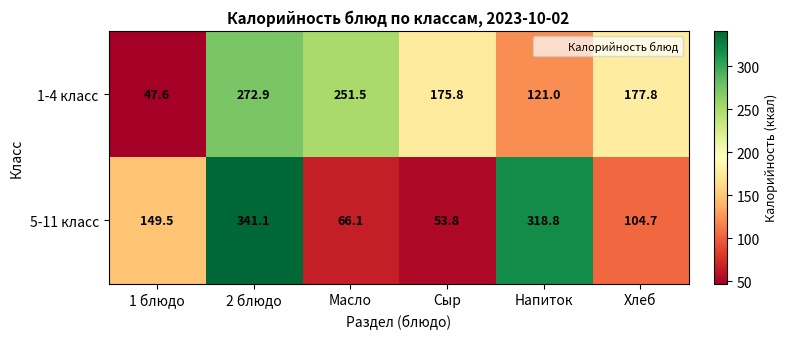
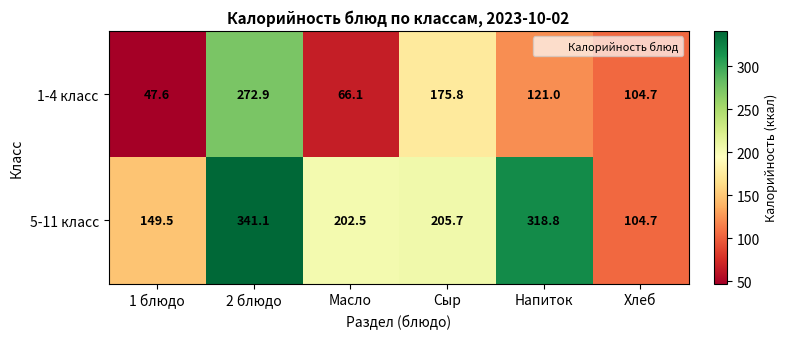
  {
    "1-4 класс": {
      "1 блюдо": 47.6,
      "2 блюдо": 272.9,
-     "Масло": 251.5,
+     "Масло": 66.1,
      "Сыр": 175.8,
      "Напиток": 121.0,
-     "Хлеб": 177.8
+     "Хлеб": 104.7
    },
    "5-11 класс": {
      "1 блюдо": 149.5,
      "2 блюдо": 341.1,
-     "Масло": 66.1,
-     "Сыр": 53.8,
+     "Масло": 202.5,
+     "Сыр": 205.7,
      "Напиток": 318.8,
      "Хлеб": 104.7
    }
  }
